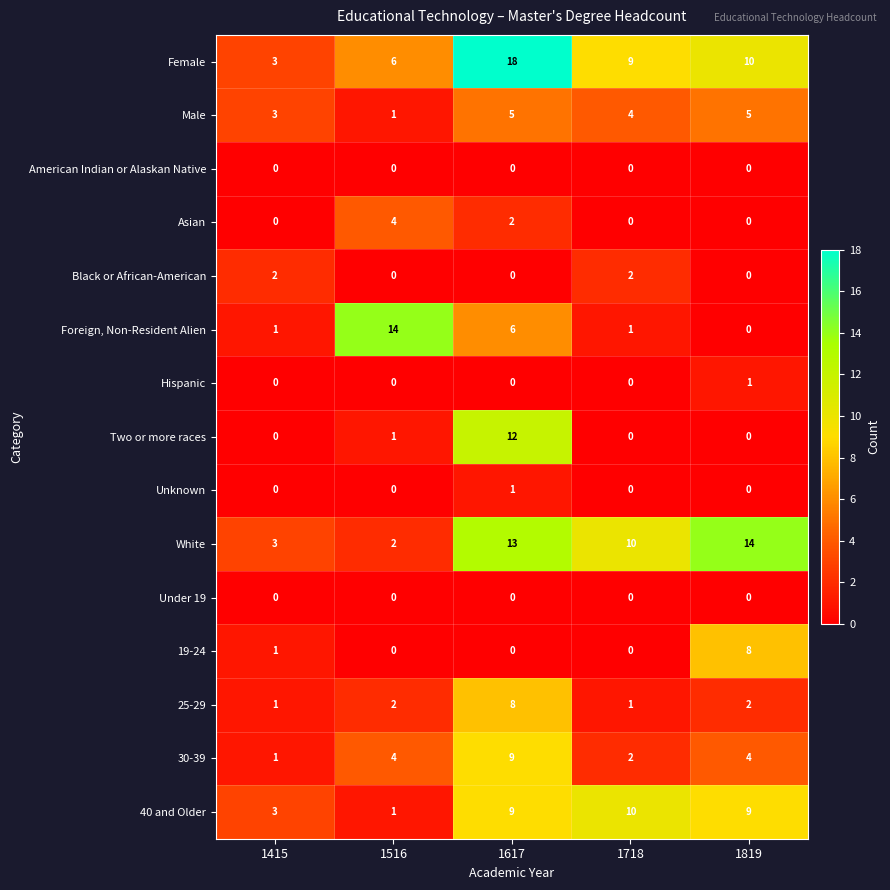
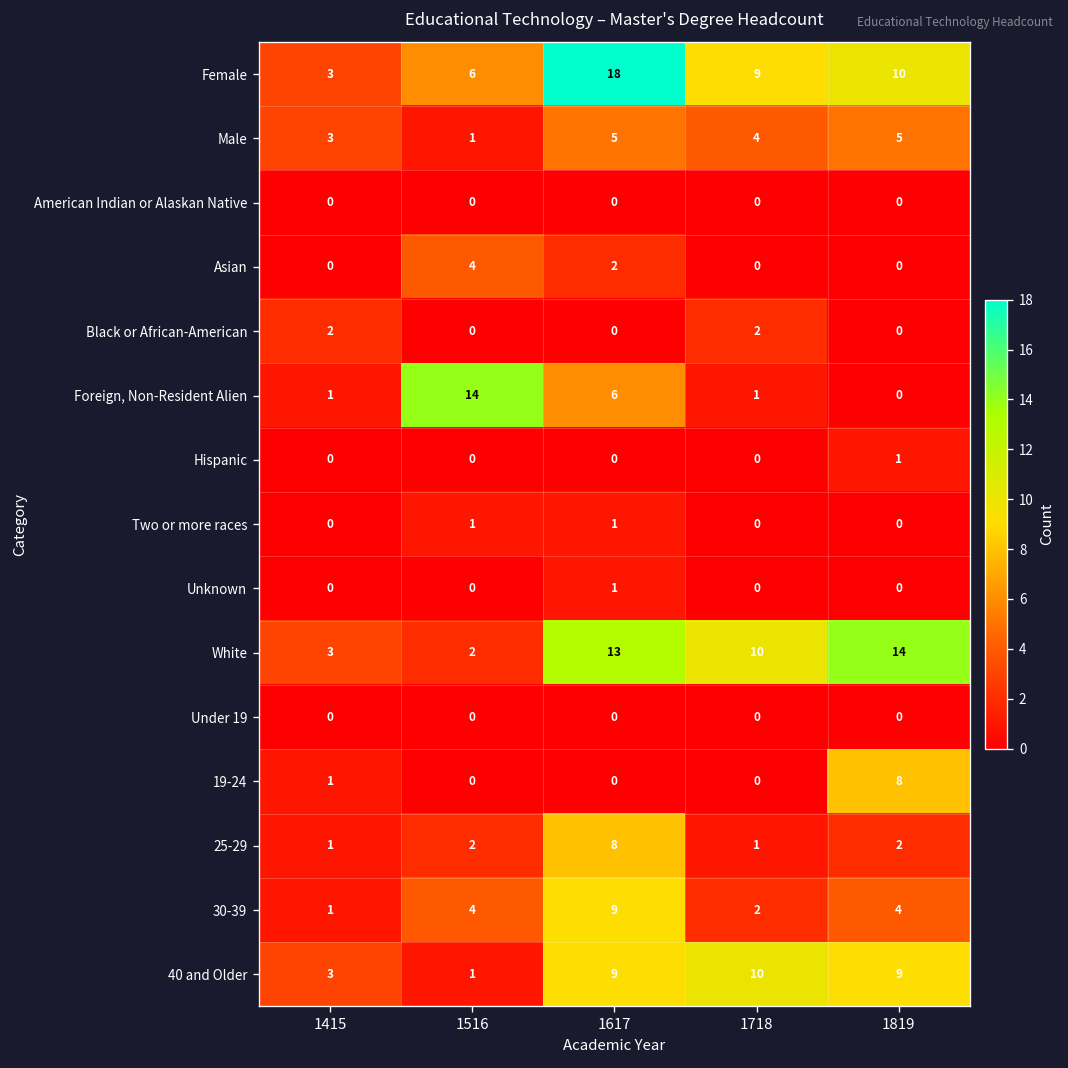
  {
    "Female": {
      "1415": 3,
      "1516": 6,
      "1617": 18,
      "1718": 9,
      "1819": 10
    },
    "Male": {
      "1415": 3,
      "1516": 1,
      "1617": 5,
      "1718": 4,
      "1819": 5
    },
    "American Indian or Alaskan Native": {
      "1415": 0,
      "1516": 0,
      "1617": 0,
      "1718": 0,
      "1819": 0
    },
    "Asian": {
      "1415": 0,
      "1516": 4,
      "1617": 2,
      "1718": 0,
      "1819": 0
    },
    "Black or African-American": {
      "1415": 2,
      "1516": 0,
      "1617": 0,
      "1718": 2,
      "1819": 0
    },
    "Foreign, Non-Resident Alien": {
      "1415": 1,
      "1516": 14,
      "1617": 6,
      "1718": 1,
      "1819": 0
    },
    "Hispanic": {
      "1415": 0,
      "1516": 0,
      "1617": 0,
      "1718": 0,
      "1819": 1
    },
    "Two or more races": {
      "1415": 0,
      "1516": 1,
-     "1617": 12,
+     "1617": 1,
      "1718": 0,
      "1819": 0
    },
    "Unknown": {
      "1415": 0,
      "1516": 0,
      "1617": 1,
      "1718": 0,
      "1819": 0
    },
    "White": {
      "1415": 3,
      "1516": 2,
      "1617": 13,
      "1718": 10,
      "1819": 14
    },
    "Under 19": {
      "1415": 0,
      "1516": 0,
      "1617": 0,
      "1718": 0,
      "1819": 0
    },
    "19-24": {
      "1415": 1,
      "1516": 0,
      "1617": 0,
      "1718": 0,
      "1819": 8
    },
    "25-29": {
      "1415": 1,
      "1516": 2,
      "1617": 8,
      "1718": 1,
      "1819": 2
    },
    "30-39": {
      "1415": 1,
      "1516": 4,
      "1617": 9,
      "1718": 2,
      "1819": 4
    },
    "40 and Older": {
      "1415": 3,
      "1516": 1,
      "1617": 9,
      "1718": 10,
      "1819": 9
    }
  }
